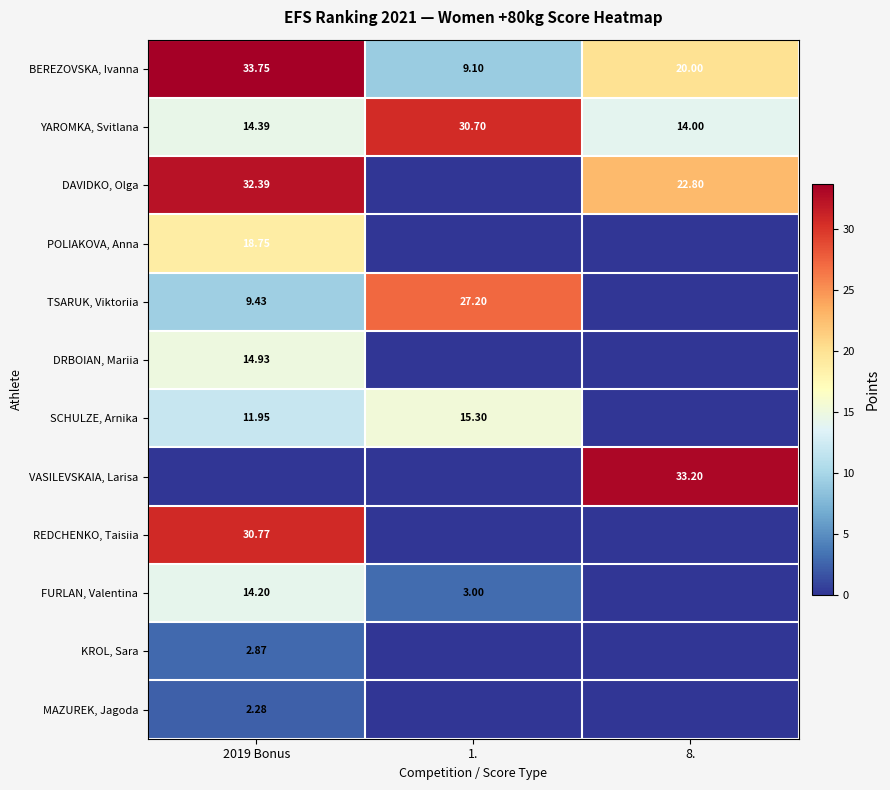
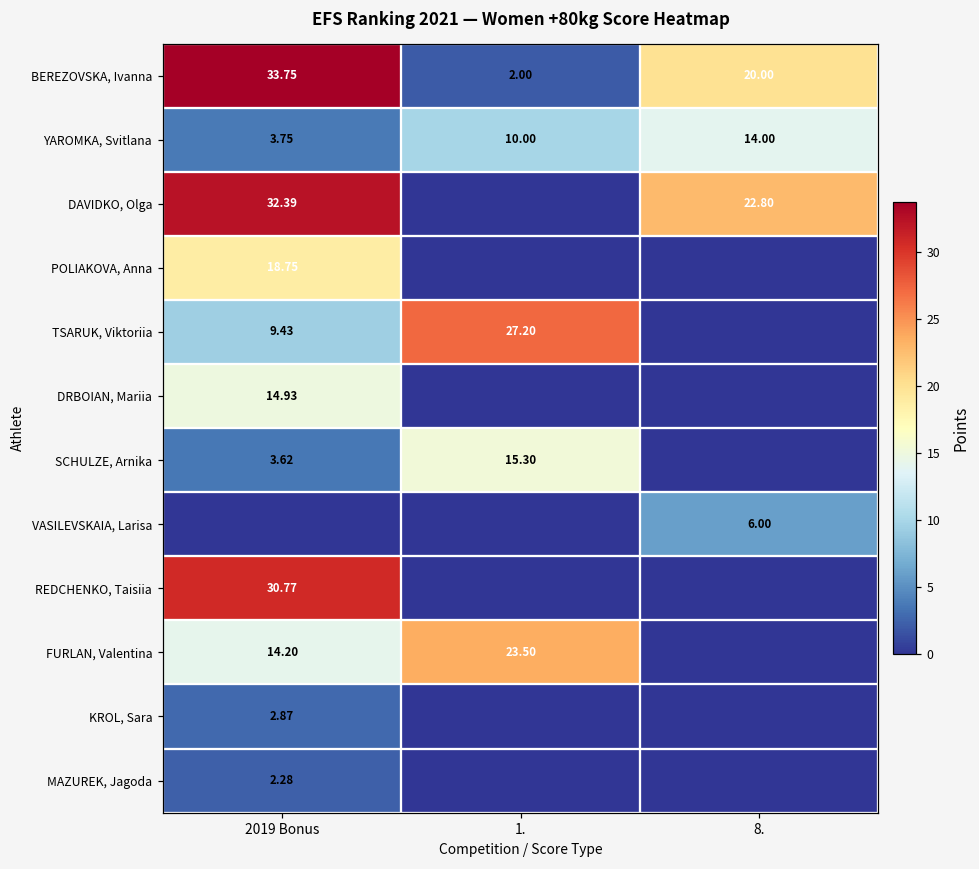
  {
    "BEREZOVSKA, Ivanna": {
      "2019 Bonus": 33.75,
-     "1.": 9.10,
+     "1.": 2.00,
      "8.": 20.00
    },
    "YAROMKA, Svitlana": {
-     "2019 Bonus": 14.39,
-     "1.": 30.70,
+     "2019 Bonus": 3.75,
+     "1.": 10.00,
      "8.": 14.00
    },
    "DAVIDKO, Olga": {
      "2019 Bonus": 32.39,
      "8.": 22.80
    },
    "POLIAKOVA, Anna": {
      "2019 Bonus": 18.75
    },
    "TSARUK, Viktoriia": {
      "2019 Bonus": 9.43,
      "1.": 27.20
    },
    "DRBOIAN, Mariia": {
      "2019 Bonus": 14.93
    },
    "SCHULZE, Arnika": {
-     "2019 Bonus": 11.95,
+     "2019 Bonus": 3.62,
      "1.": 15.30
    },
    "VASILEVSKAIA, Larisa": {
-     "8.": 33.20
+     "8.": 6.00
    },
    "REDCHENKO, Taisiia": {
      "2019 Bonus": 30.77
    },
    "FURLAN, Valentina": {
      "2019 Bonus": 14.20,
-     "1.": 3.00
+     "1.": 23.50
    },
    "KROL, Sara": {
      "2019 Bonus": 2.87
    },
    "MAZUREK, Jagoda": {
      "2019 Bonus": 2.28
    }
  }
